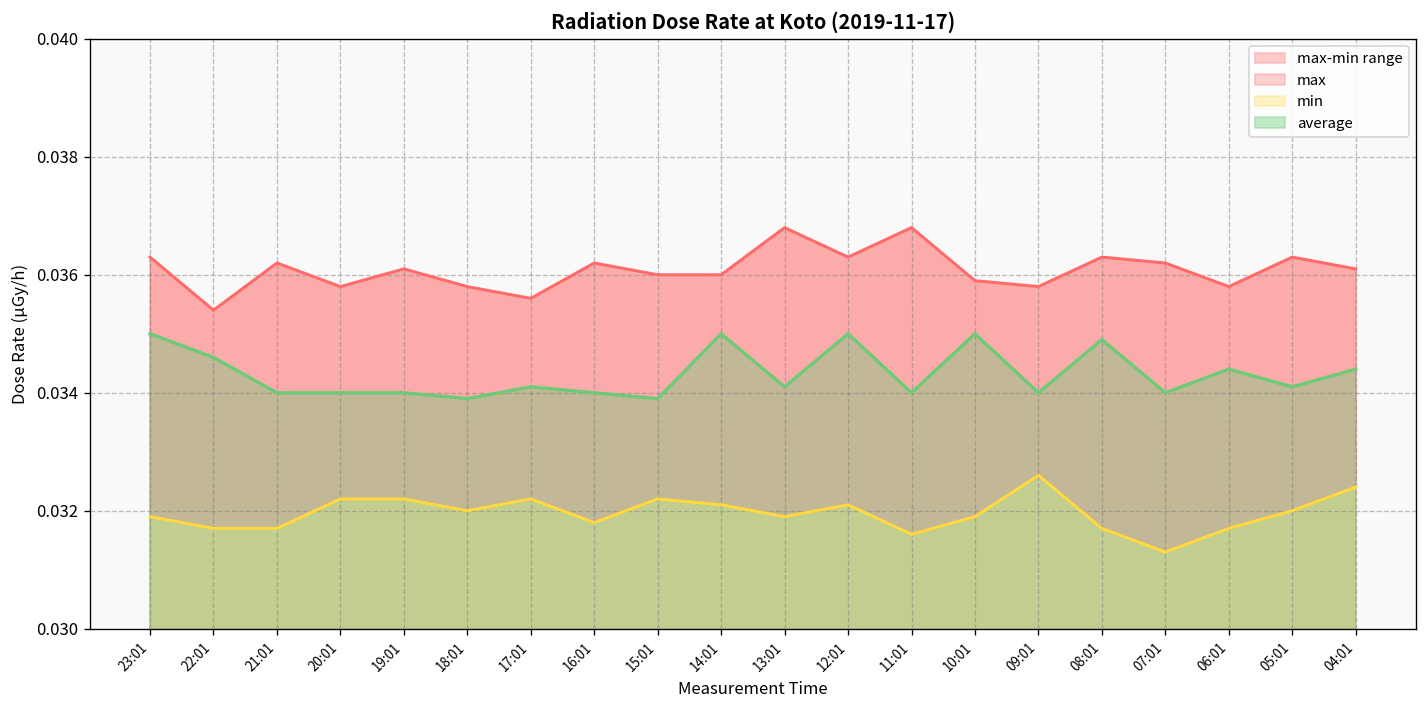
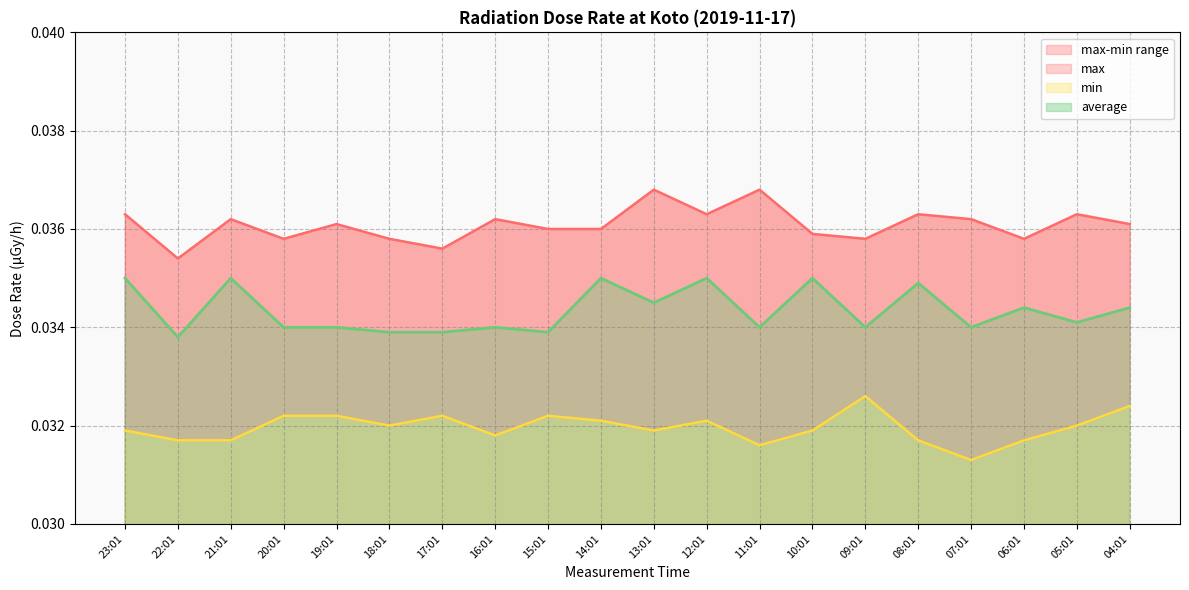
  {
    "average": {
      "23:01": 0.0350,
-     "22:01": 0.0346,
-     "21:01": 0.034,
+     "22:01": 0.0338,
+     "21:01": 0.035,
      "20:01": 0.0340,
      "19:01": 0.0340,
      "18:01": 0.0339,
-     "17:01": 0.0341,
+     "17:01": 0.0339,
      "16:01": 0.0340,
      "15:01": 0.0339,
      "14:01": 0.0350,
-     "13:01": 0.0341,
+     "13:01": 0.0345,
      "12:01": 0.0350,
      "11:01": 0.0340,
      "10:01": 0.0350,
      "09:01": 0.0340,
      "08:01": 0.0349,
      "07:01": 0.0340,
      "06:01": 0.0344,
      "05:01": 0.0341,
      "04:01": 0.0344
    }
  }
